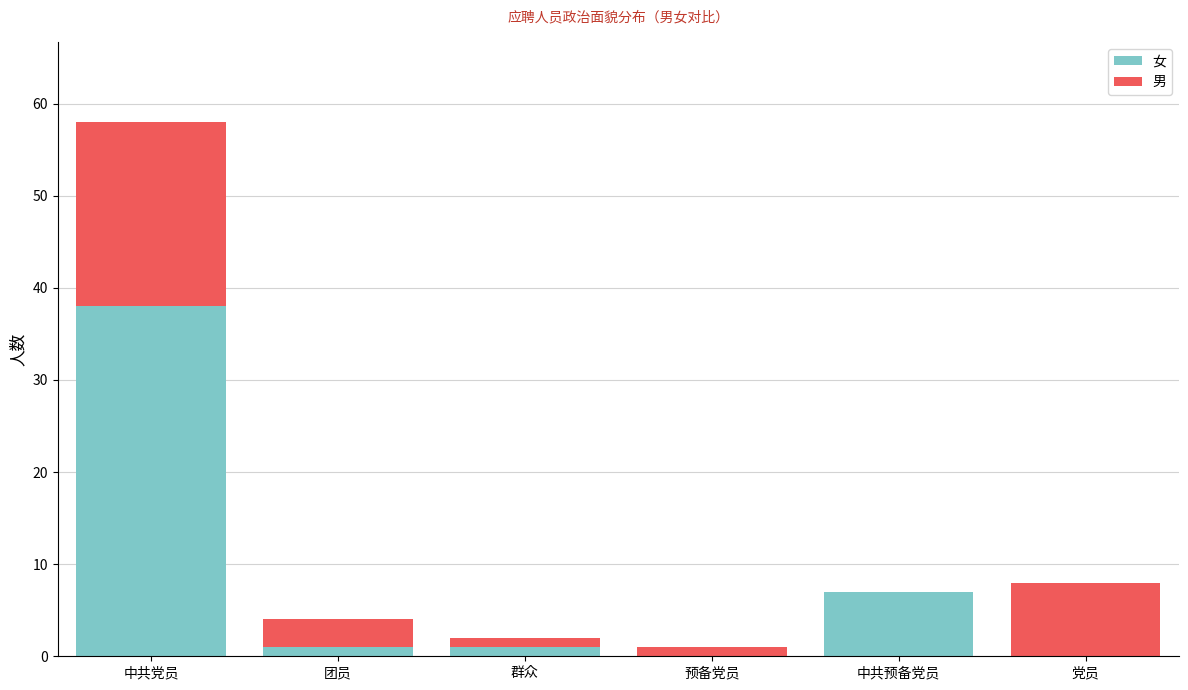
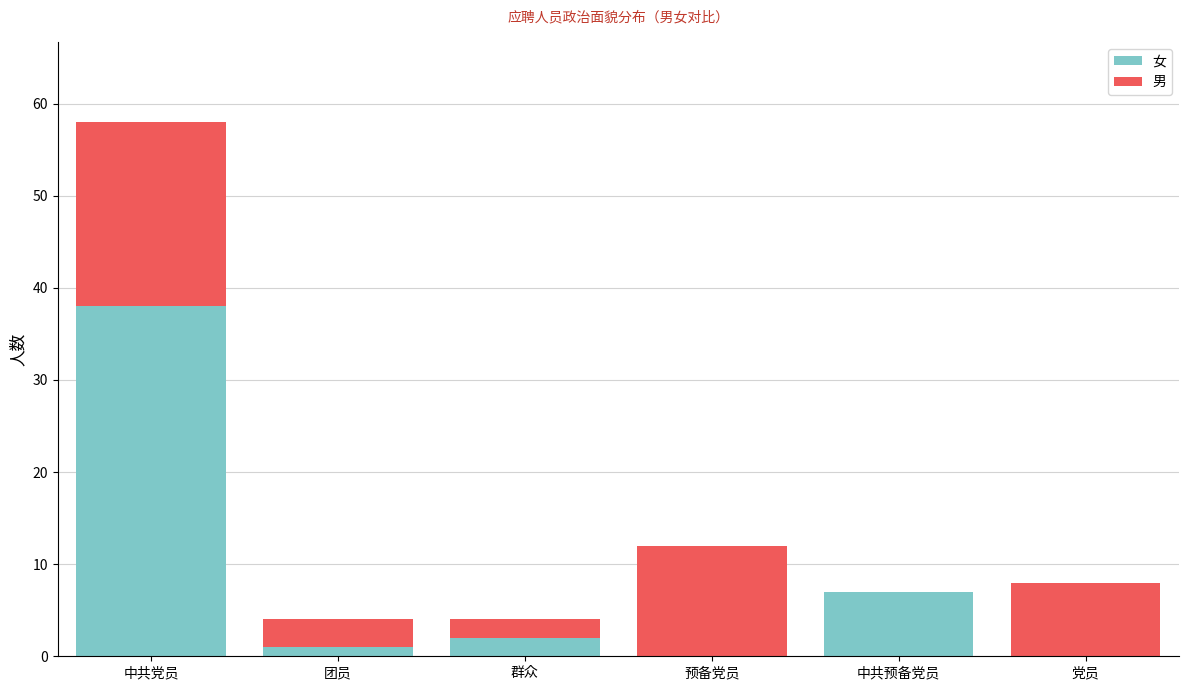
  {
    "女": {
      "中共党员": 38,
      "团员": 1,
-     "群众": 1,
+     "群众": 2,
      "预备党员": 0,
      "中共预备党员": 7,
      "党员": 0
    },
    "男": {
      "中共党员": 20,
      "团员": 3,
-     "群众": 1,
-     "预备党员": 1,
+     "群众": 2,
+     "预备党员": 12,
      "中共预备党员": 0,
      "党员": 8
    }
  }
